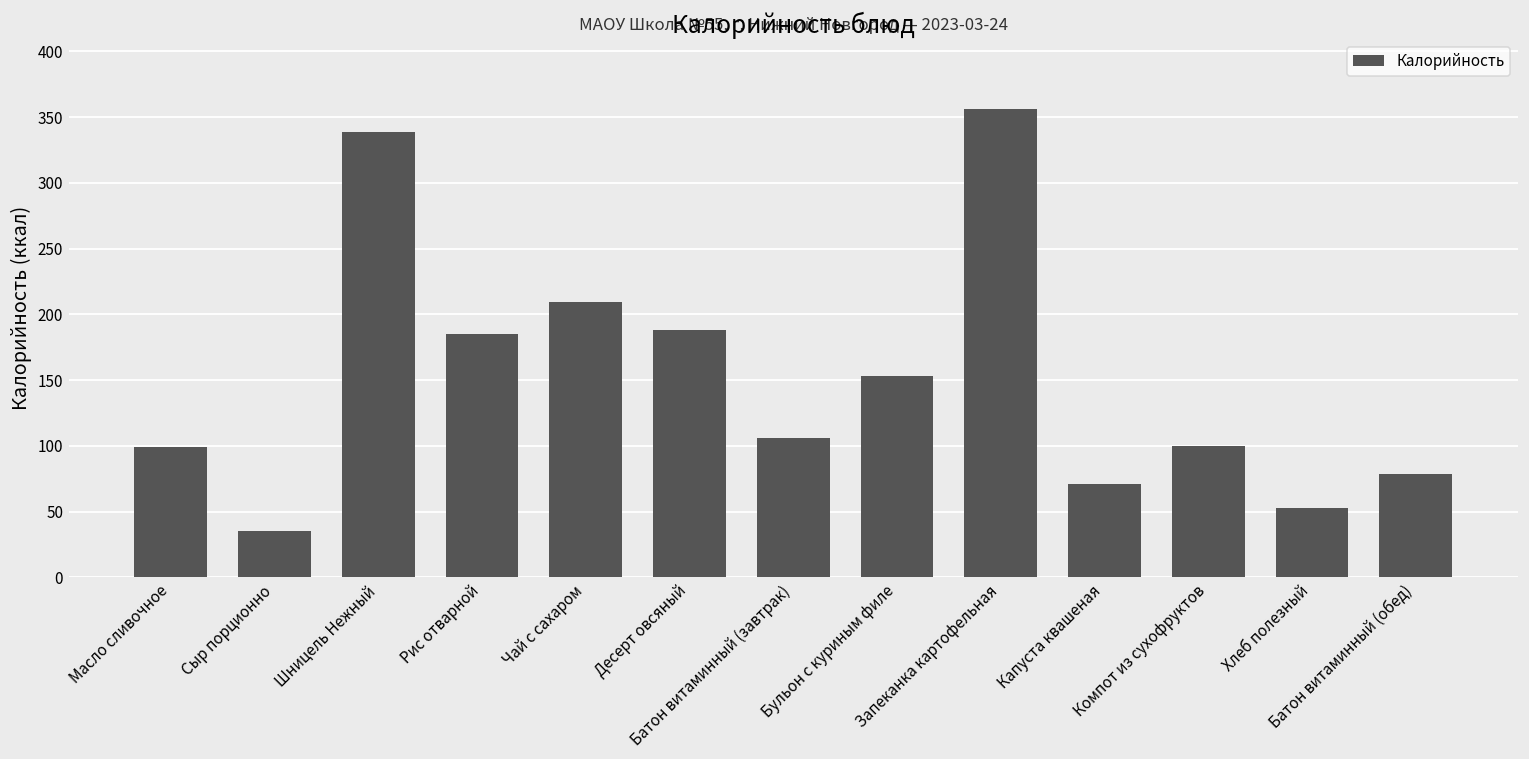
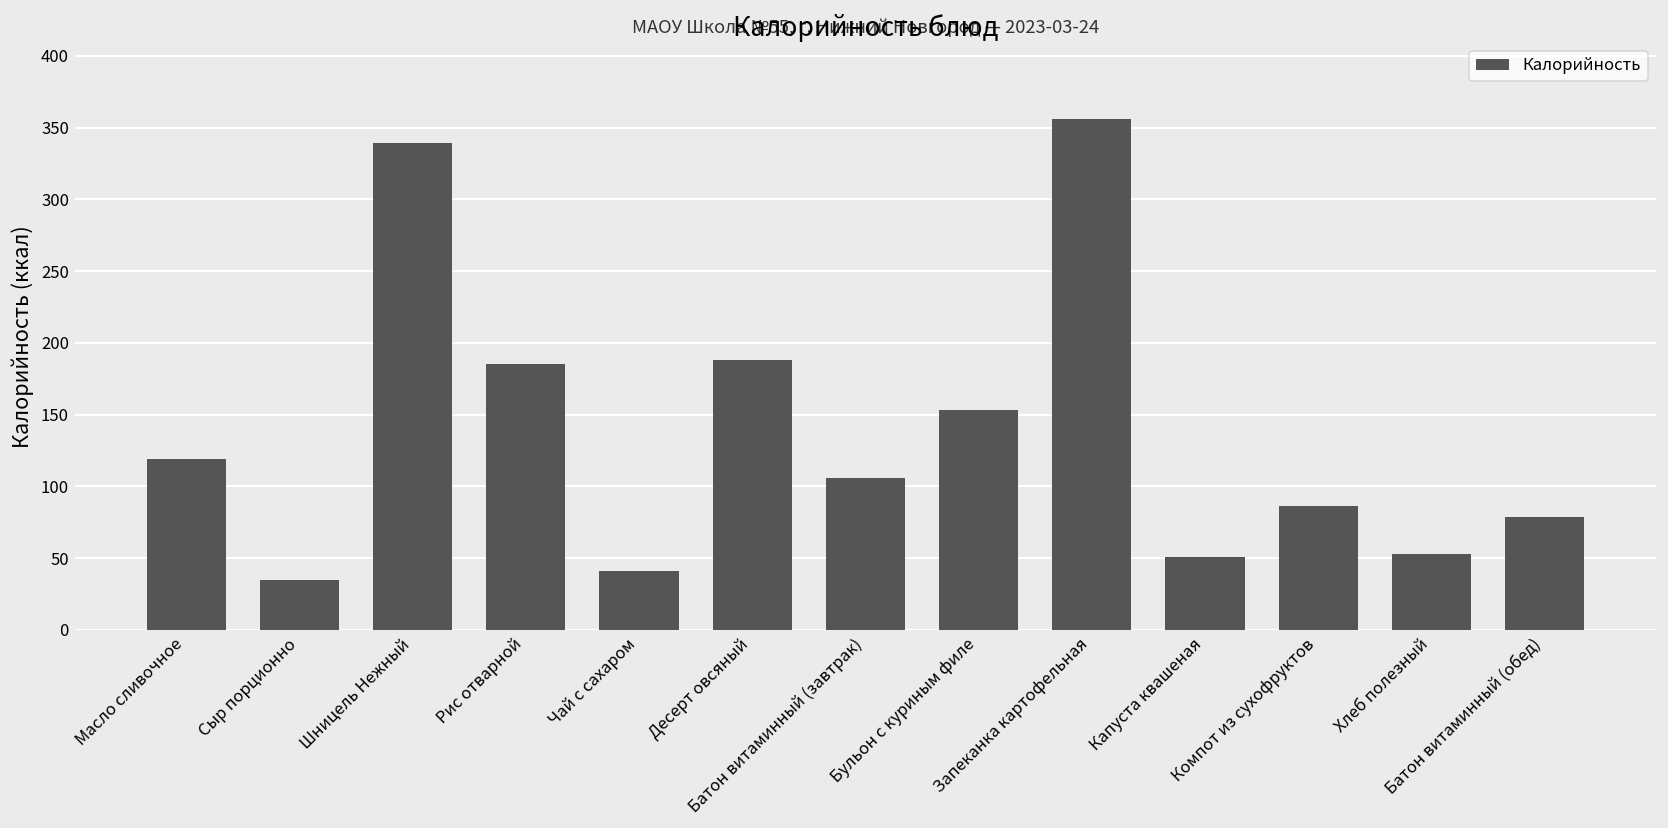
  {
-   "Масло сливочное": 99,
+   "Масло сливочное": 119,
    "Сыр порционно": 35,
    "Шницель Нежный": 339,
    "Рис отварной": 185,
-   "Чай с сахаром": 209,
+   "Чай с сахаром": 41,
    "Десерт овсяный": 188,
    "Батон витаминный (завтрак)": 106,
    "Бульон с куриным филе": 153,
    "Запеканка картофельная": 356,
-   "Капуста квашеная": 71,
-   "Компот из сухофруктов": 100,
+   "Капуста квашеная": 51,
+   "Компот из сухофруктов": 86,
    "Хлеб полезный": 53,
    "Батон витаминный (обед)": 78
  }
